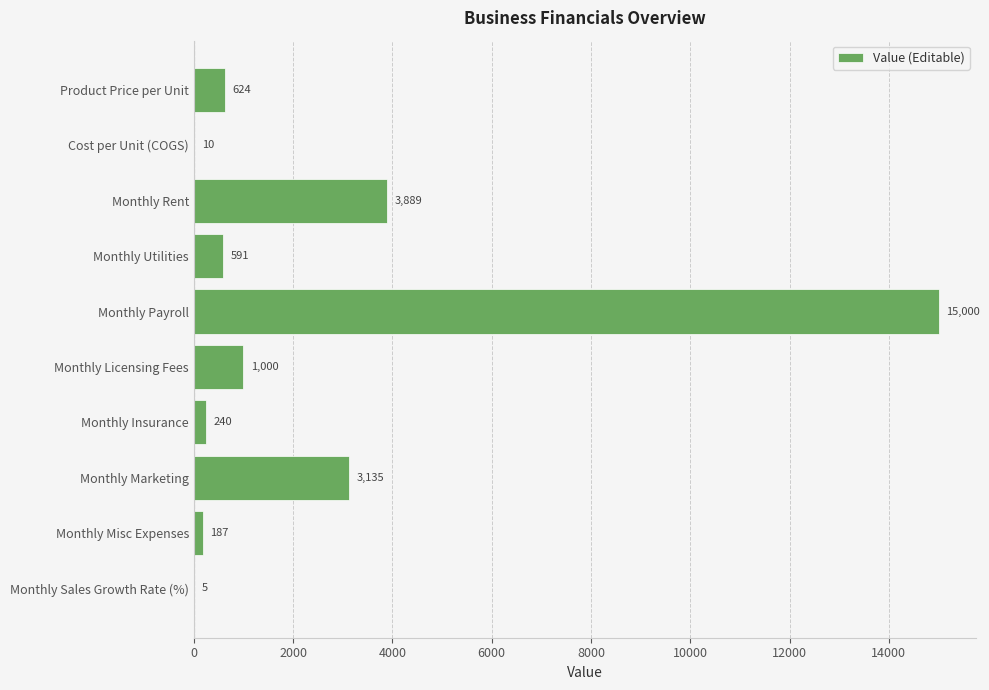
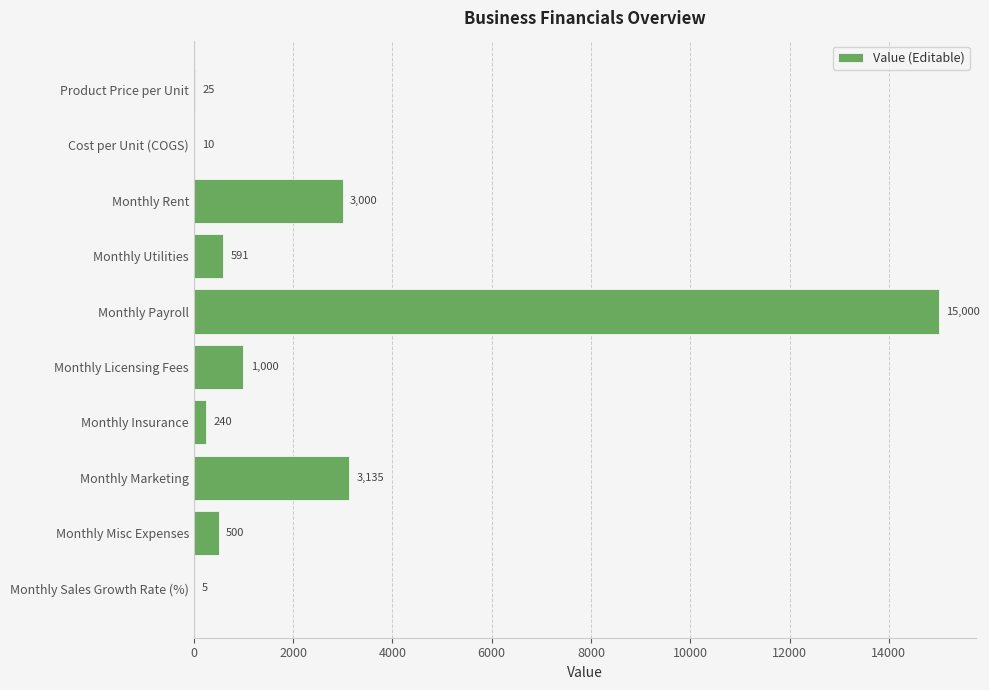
  {
-   "Product Price per Unit": "624",
+   "Product Price per Unit": "25",
    "Cost per Unit (COGS)": "10",
-   "Monthly Rent": "3,889",
+   "Monthly Rent": "3,000",
    "Monthly Utilities": "591",
    "Monthly Payroll": "15,000",
    "Monthly Licensing Fees": "1,000",
    "Monthly Insurance": "240",
    "Monthly Marketing": "3,135",
-   "Monthly Misc Expenses": "187",
+   "Monthly Misc Expenses": "500",
    "Monthly Sales Growth Rate (%)": "5"
  }
